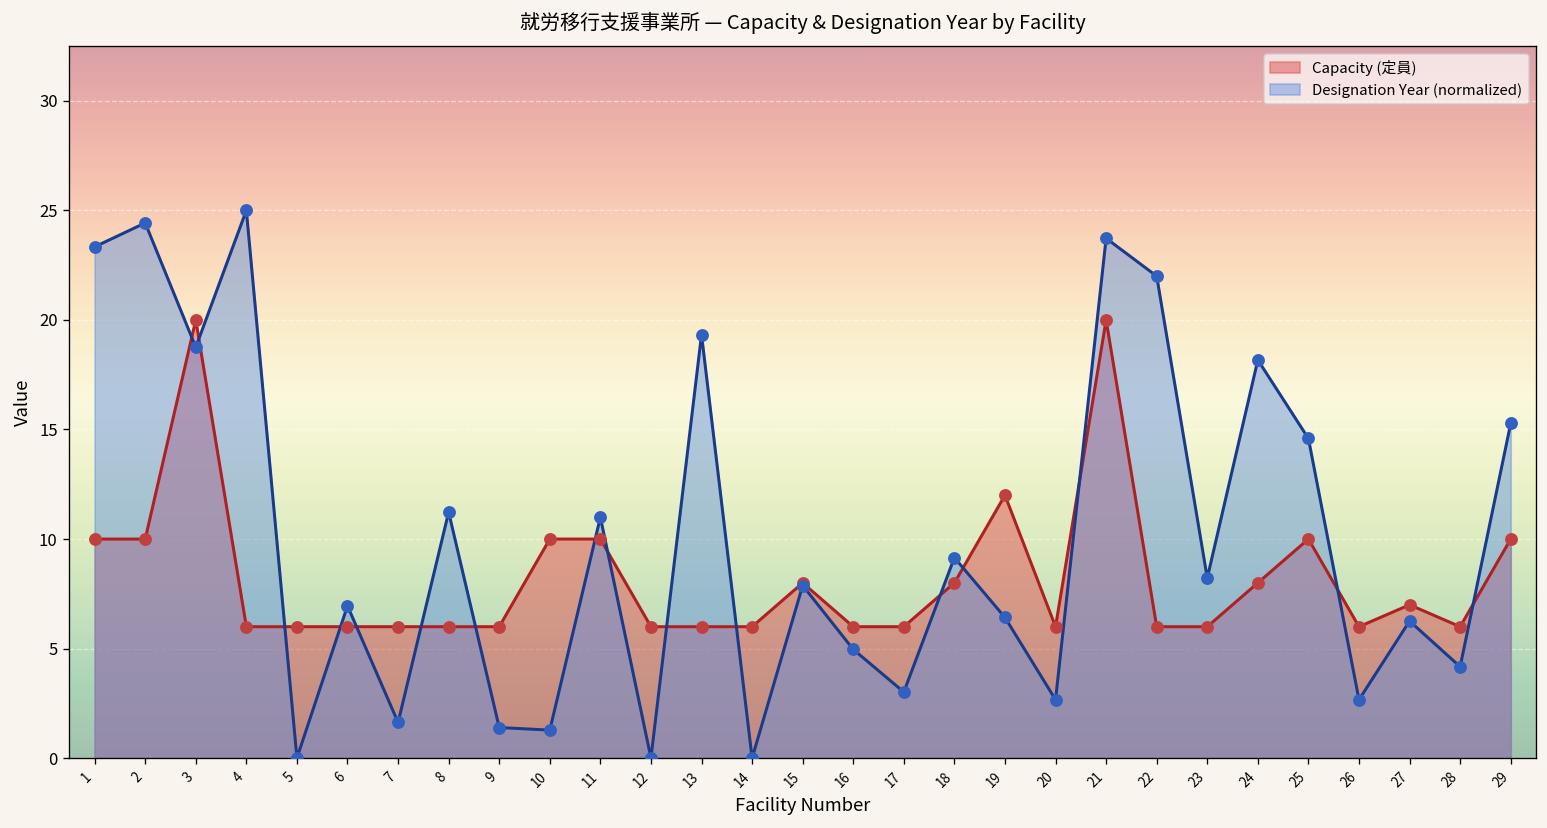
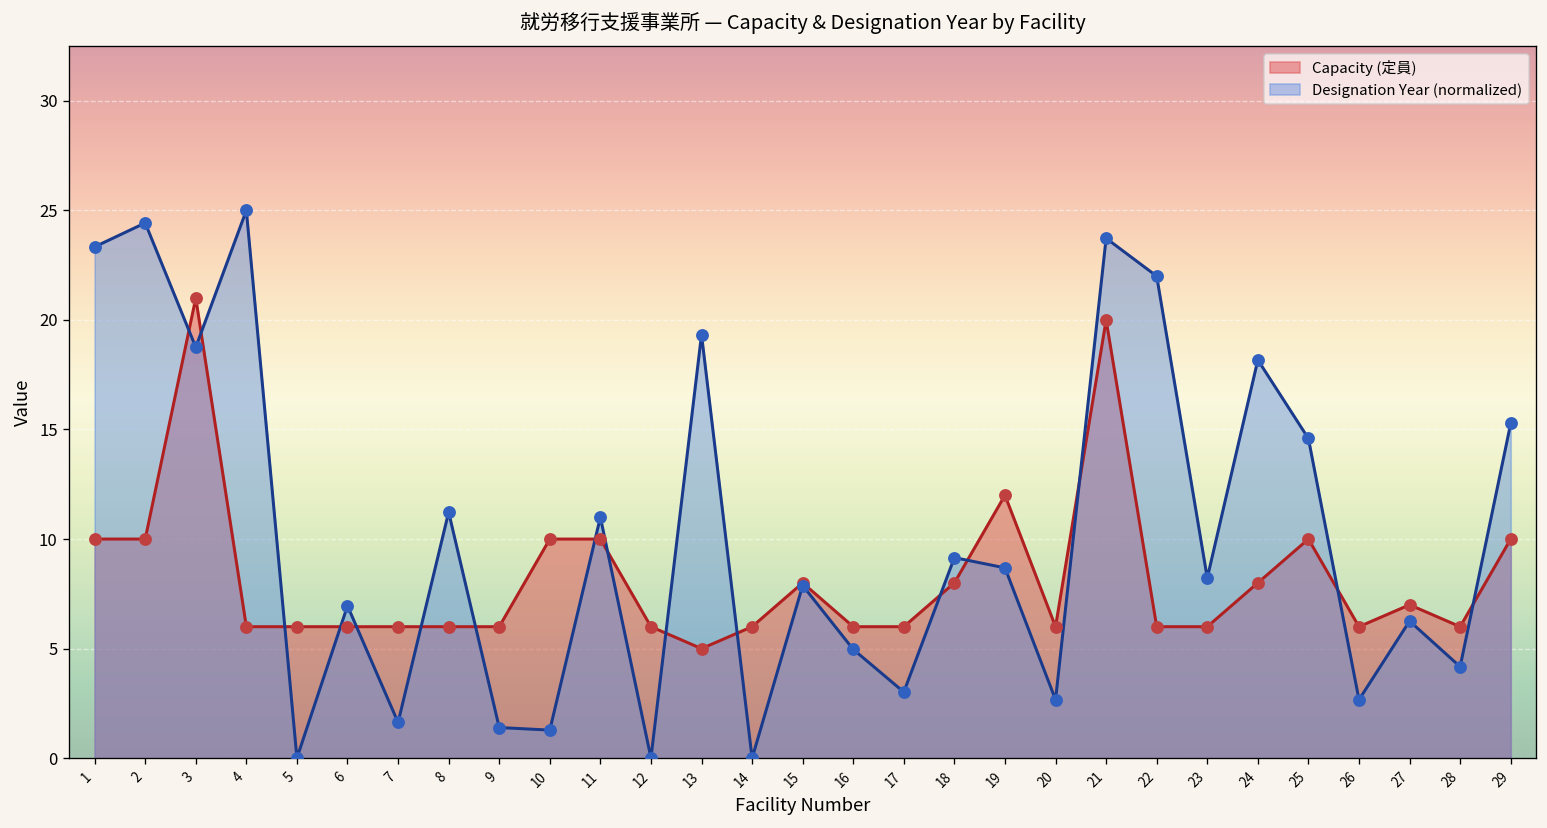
  {
    "Capacity (定員)": {
      "1": 10,
      "2": 10,
-     "3": 20,
+     "3": 21,
      "4": 6,
      "5": 6,
      "6": 6,
      "7": 6,
      "8": 6,
      "9": 6,
      "10": 10,
      "11": 10,
      "12": 6,
-     "13": 6,
+     "13": 5,
      "14": 6,
      "16": 6,
      "17": 6,
      "18": 8,
      "19": 12,
      "20": 6,
      "21": 20,
      "22": 6,
      "23": 6,
      "24": 8,
      "25": 10,
      "26": 6,
      "27": 7,
      "28": 6,
      "29": 10
    },
    "Designation Year (normalized)": {
      "1": 23.3,
      "2": 24.4,
      "3": 18.8,
      "4": 25.0,
      "5": 0.0,
      "6": 7.0,
      "7": 1.6,
      "8": 11.2,
      "9": 1.4,
      "10": 1.3,
      "11": 11.0,
      "12": 0.0,
      "13": 19.3,
      "14": 0.0,
      "16": 5.0,
      "17": 3.0,
      "18": 9.2,
-     "19": 6.4,
+     "19": 8.7,
      "20": 2.7,
      "21": 23.7,
      "22": 22.0,
      "23": 8.2,
      "24": 18.2,
      "25": 14.6,
      "26": 2.7,
      "27": 6.3,
      "28": 4.2,
      "29": 15.3
    }
  }
